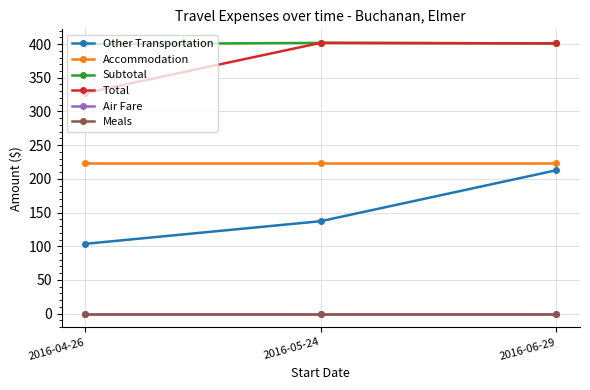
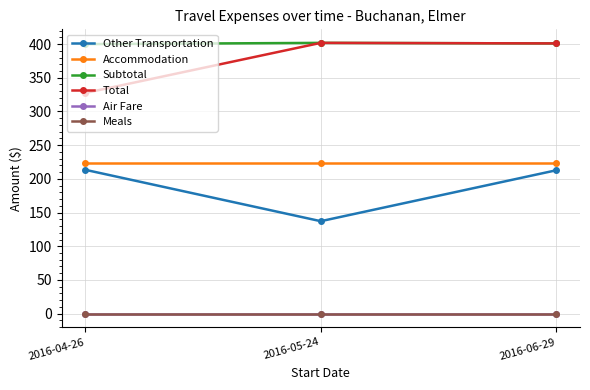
  {
    "Other Transportation": {
-     "2016-04-26": 100,
+     "2016-04-26": 210,
      "2016-05-24": 140,
      "2016-06-29": 210
    },
    "Accommodation": {
      "2016-04-26": 220,
      "2016-05-24": 220,
      "2016-06-29": 220
    },
    "Meals": {
      "2016-04-26": 0,
      "2016-05-24": 0,
      "2016-06-29": 0
    }
  }
